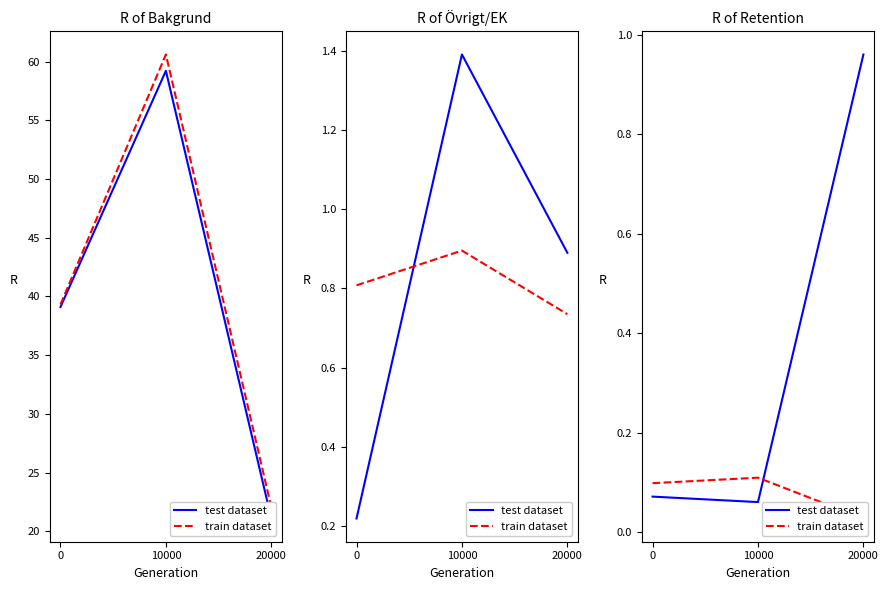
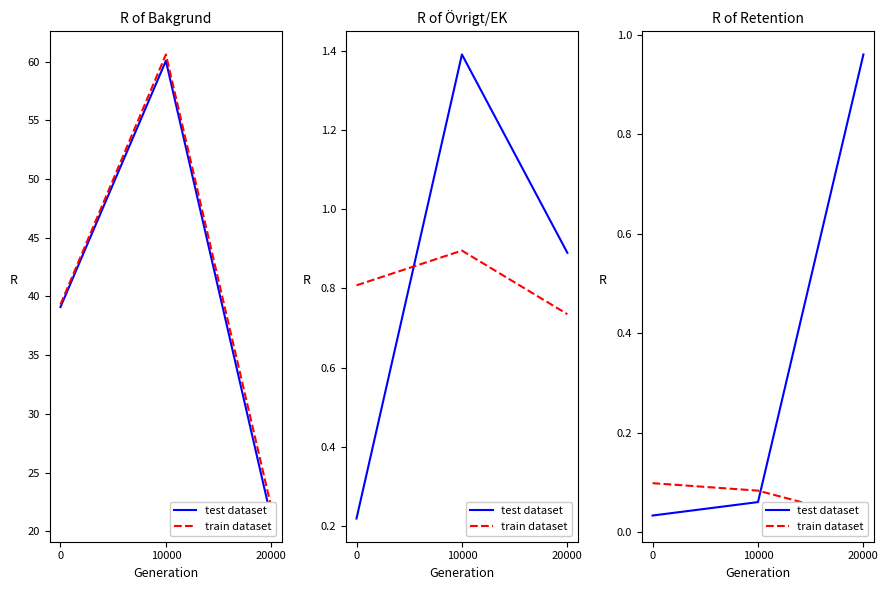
  {
    "R of Bakgrund": {
      "test dataset": {
-       "10000": 59.2
+       "10000": 60.1
      },
      "train dataset": {
        "10000": 60.6
      }
    },
    "R of Övrigt/EK": {
      "test dataset": {
        "0": 0.22,
        "10000": 1.39,
        "20000": 0.89
      },
      "train dataset": {
        "0": 0.81,
        "10000": 0.90,
        "20000": 0.74
      }
    },
    "R of Retention": {
      "test dataset": {
-       "0": 0.07,
+       "0": 0.03,
        "10000": 0.06,
        "20000": 0.96
      },
      "train dataset": {
        "0": 0.10,
-       "10000": 0.11
+       "10000": 0.08
      }
    }
  }
